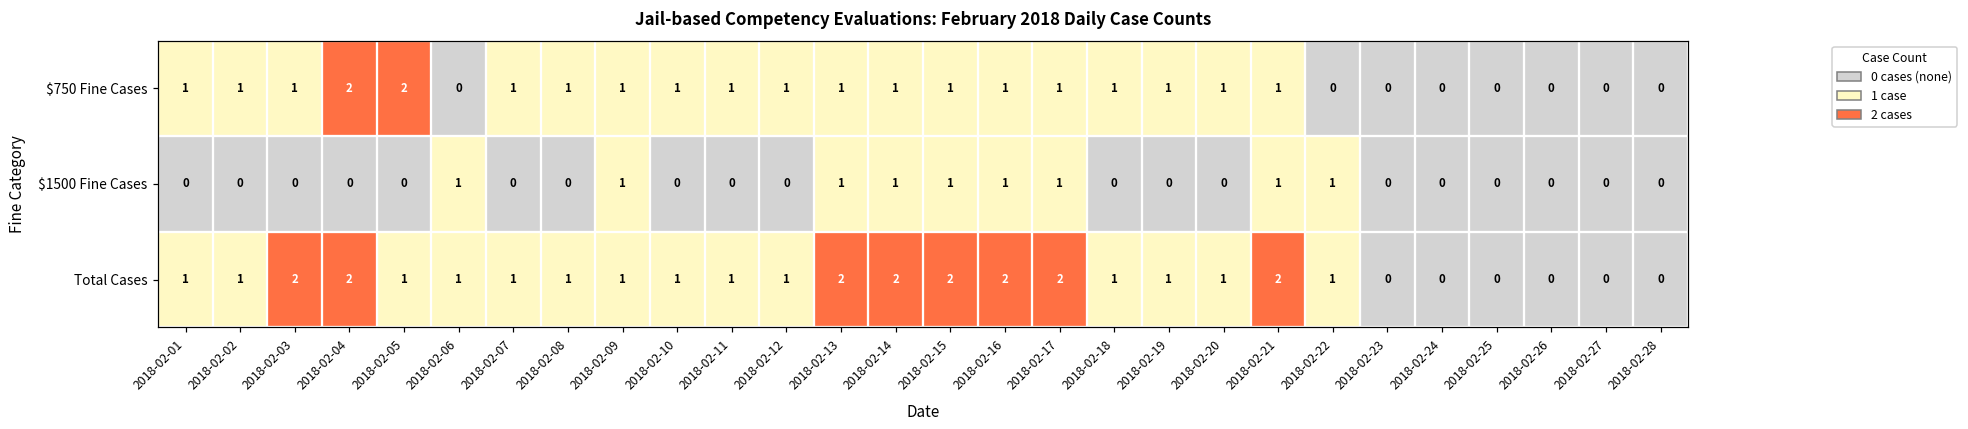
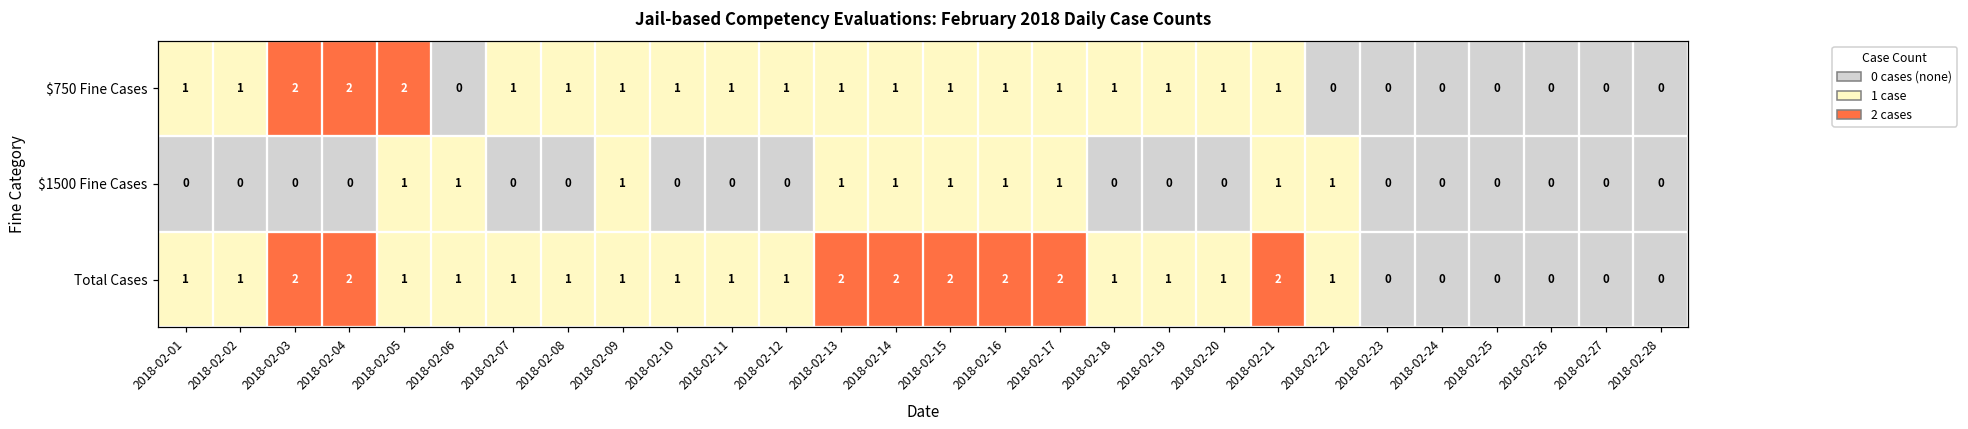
  {
    "$750 Fine Cases": {
      "2018-02-01": 1,
      "2018-02-02": 1,
-     "2018-02-03": 1,
+     "2018-02-03": 2,
      "2018-02-04": 2,
      "2018-02-05": 2,
      "2018-02-06": 0,
      "2018-02-07": 1,
      "2018-02-08": 1,
      "2018-02-09": 1,
      "2018-02-10": 1,
      "2018-02-11": 1,
      "2018-02-12": 1,
      "2018-02-13": 1,
      "2018-02-14": 1,
      "2018-02-15": 1,
      "2018-02-16": 1,
      "2018-02-17": 1,
      "2018-02-18": 1,
      "2018-02-19": 1,
      "2018-02-20": 1,
      "2018-02-21": 1,
      "2018-02-22": 0,
      "2018-02-23": 0,
      "2018-02-24": 0,
      "2018-02-25": 0,
      "2018-02-26": 0,
      "2018-02-27": 0,
      "2018-02-28": 0
    },
    "$1500 Fine Cases": {
      "2018-02-01": 0,
      "2018-02-02": 0,
      "2018-02-03": 0,
      "2018-02-04": 0,
-     "2018-02-05": 0,
+     "2018-02-05": 1,
      "2018-02-06": 1,
      "2018-02-07": 0,
      "2018-02-08": 0,
      "2018-02-09": 1,
      "2018-02-10": 0,
      "2018-02-11": 0,
      "2018-02-12": 0,
      "2018-02-13": 1,
      "2018-02-14": 1,
      "2018-02-15": 1,
      "2018-02-16": 1,
      "2018-02-17": 1,
      "2018-02-18": 0,
      "2018-02-19": 0,
      "2018-02-20": 0,
      "2018-02-21": 1,
      "2018-02-22": 1,
      "2018-02-23": 0,
      "2018-02-24": 0,
      "2018-02-25": 0,
      "2018-02-26": 0,
      "2018-02-27": 0,
      "2018-02-28": 0
    },
    "Total Cases": {
      "2018-02-01": 1,
      "2018-02-02": 1,
      "2018-02-03": 2,
      "2018-02-04": 2,
      "2018-02-05": 1,
      "2018-02-06": 1,
      "2018-02-07": 1,
      "2018-02-08": 1,
      "2018-02-09": 1,
      "2018-02-10": 1,
      "2018-02-11": 1,
      "2018-02-12": 1,
      "2018-02-13": 2,
      "2018-02-14": 2,
      "2018-02-15": 2,
      "2018-02-16": 2,
      "2018-02-17": 2,
      "2018-02-18": 1,
      "2018-02-19": 1,
      "2018-02-20": 1,
      "2018-02-21": 2,
      "2018-02-22": 1,
      "2018-02-23": 0,
      "2018-02-24": 0,
      "2018-02-25": 0,
      "2018-02-26": 0,
      "2018-02-27": 0,
      "2018-02-28": 0
    }
  }
